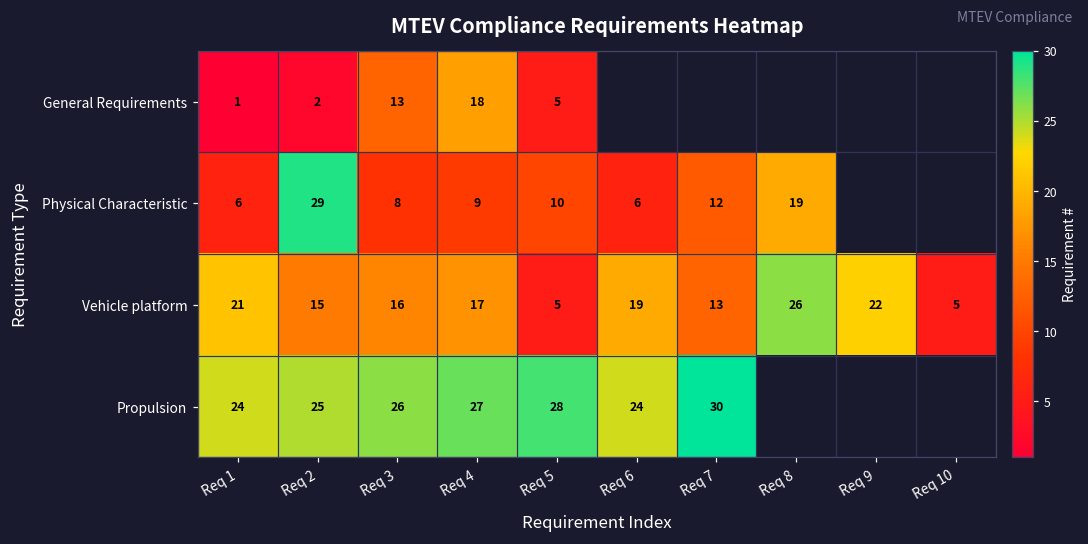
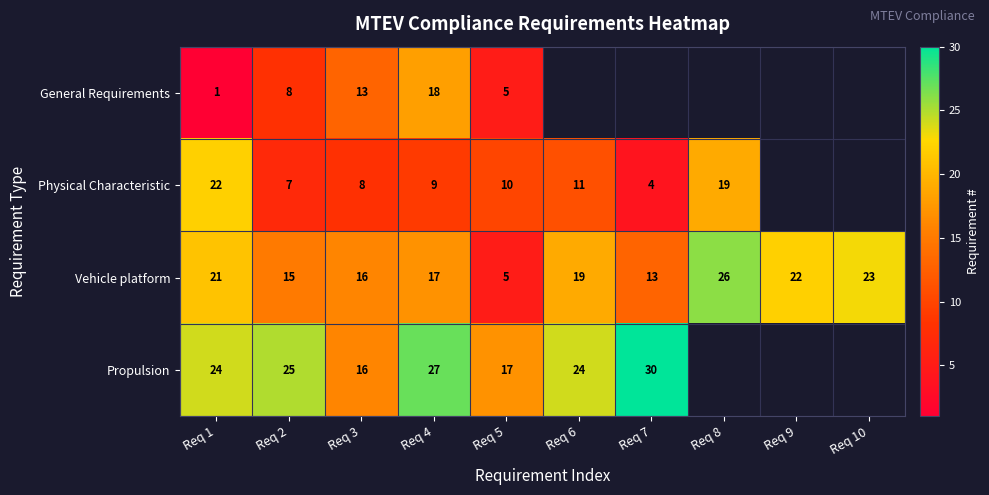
  {
    "General Requirements": {
      "Req 1": 1,
-     "Req 2": 2,
+     "Req 2": 8,
      "Req 3": 13,
      "Req 4": 18,
      "Req 5": 5
    },
    "Physical Characteristic": {
-     "Req 1": 6,
-     "Req 2": 29,
+     "Req 1": 22,
+     "Req 2": 7,
      "Req 3": 8,
      "Req 4": 9,
      "Req 5": 10,
-     "Req 6": 6,
-     "Req 7": 12,
+     "Req 6": 11,
+     "Req 7": 4,
      "Req 8": 19
    },
    "Vehicle platform": {
      "Req 1": 21,
      "Req 2": 15,
      "Req 3": 16,
      "Req 4": 17,
      "Req 5": 5,
      "Req 6": 19,
      "Req 7": 13,
      "Req 8": 26,
      "Req 9": 22,
-     "Req 10": 5
+     "Req 10": 23
    },
    "Propulsion": {
      "Req 1": 24,
      "Req 2": 25,
-     "Req 3": 26,
+     "Req 3": 16,
      "Req 4": 27,
-     "Req 5": 28,
+     "Req 5": 17,
      "Req 6": 24,
      "Req 7": 30
    }
  }
